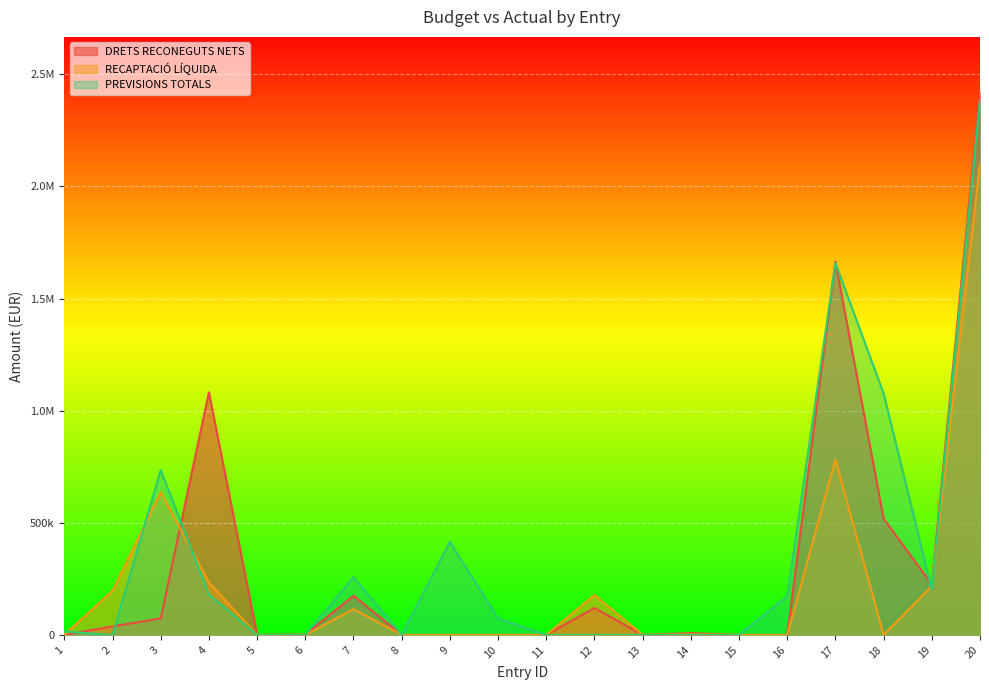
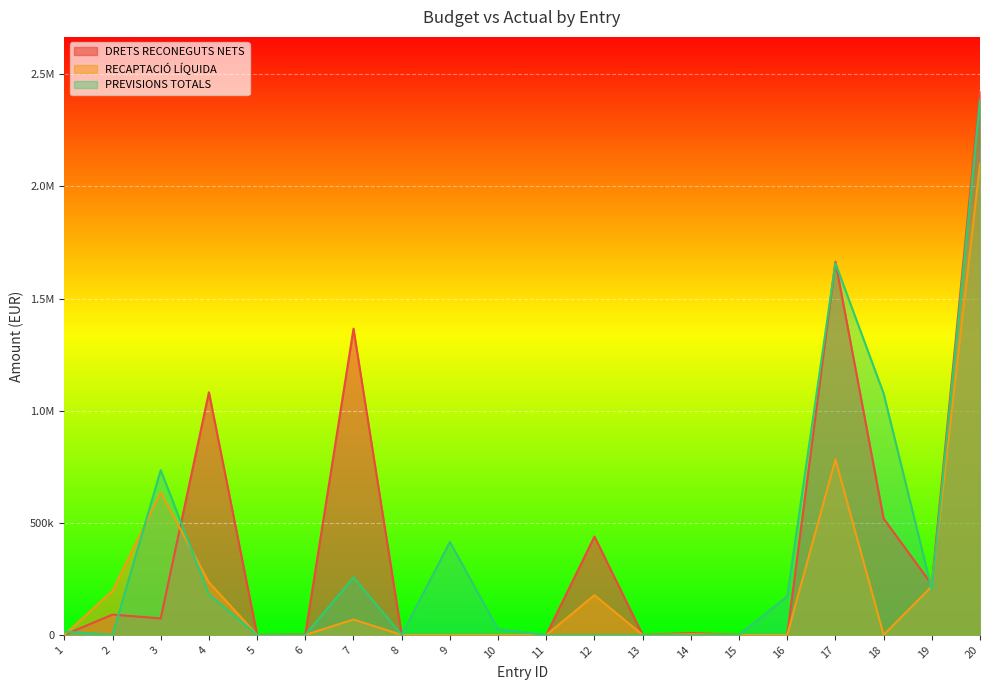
  {
    "DRETS RECONEGUTS NETS": {
-     "2": 40000,
+     "2": 90000,
      "3": 70000,
      "4": 1080000,
-     "7": 170000,
-     "12": 120000,
+     "7": 1370000,
+     "12": 440000,
      "18": 520000,
      "20": 2420000
    },
    "RECAPTACIÓ LÍQUIDA": {
      "2": 200000,
      "3": 640000,
      "4": 230000,
-     "7": 110000,
+     "7": 70000,
      "12": 180000,
      "17": 780000,
      "18": 0,
      "20": 2100000
    },
    "PREVISIONS TOTALS": {
      "1": 20000,
      "2": 0,
      "3": 730000,
      "4": 180000,
      "7": 260000,
      "9": 410000,
-     "10": 70000,
+     "10": 30000,
      "12": 0,
      "16": 170000,
      "18": 1080000,
      "19": 200000,
      "20": 2380000
    }
  }
